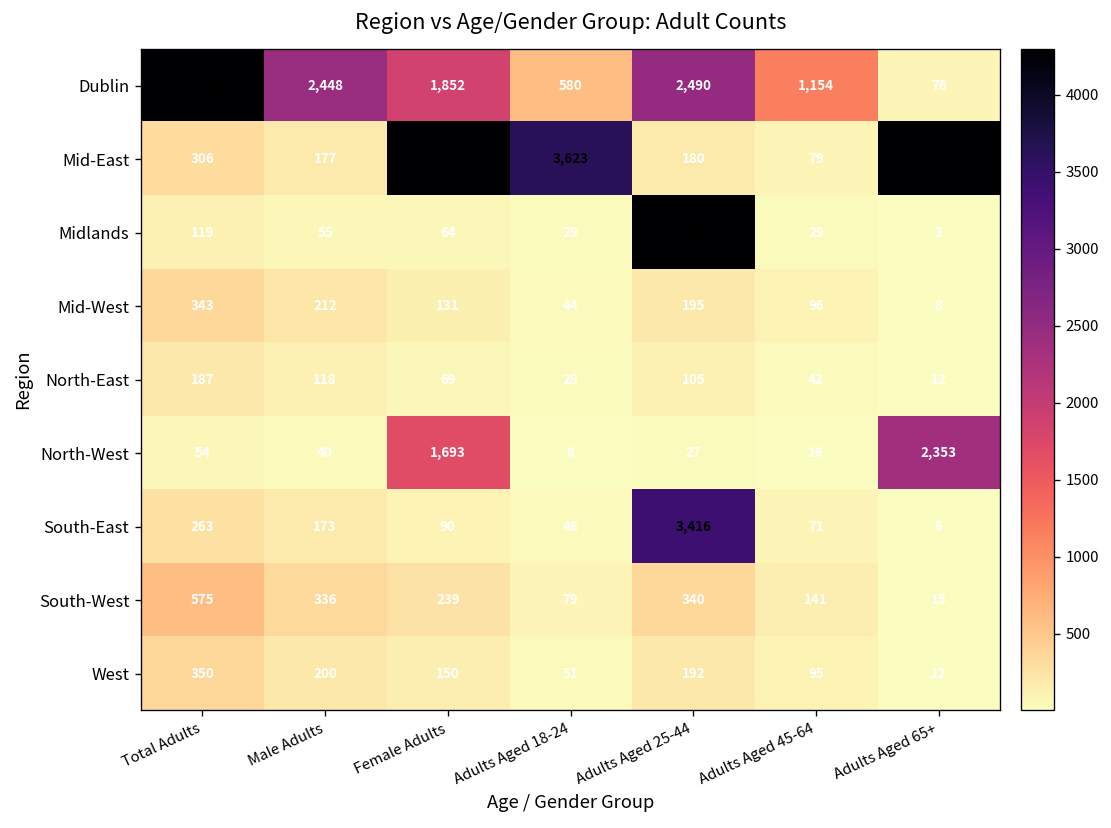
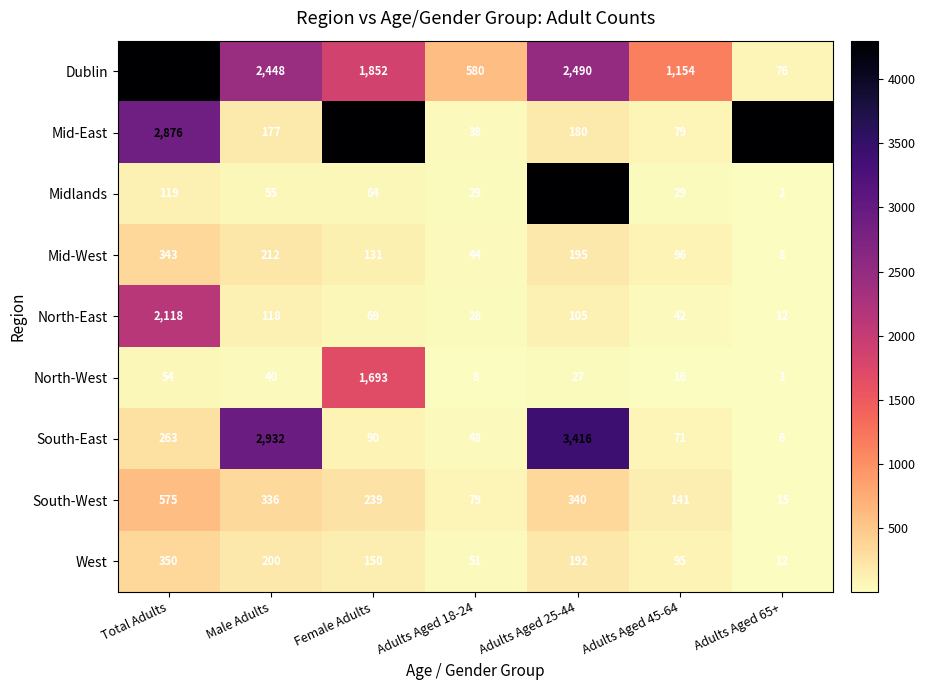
  {
    "Dublin": {
      "Male Adults": "2,448",
      "Female Adults": "1,852",
      "Adults Aged 18-24": "580",
      "Adults Aged 25-44": "2,490",
      "Adults Aged 45-64": "1,154",
      "Adults Aged 65+": "76"
    },
    "Mid-East": {
-     "Total Adults": "306",
+     "Total Adults": "2,876",
      "Male Adults": "177",
-     "Adults Aged 18-24": "3,623",
+     "Adults Aged 18-24": "38",
      "Adults Aged 25-44": "180",
      "Adults Aged 45-64": "79"
    },
    "Midlands": {
      "Total Adults": "119",
      "Male Adults": "55",
      "Female Adults": "64",
      "Adults Aged 18-24": "29",
      "Adults Aged 45-64": "29",
      "Adults Aged 65+": "2"
    },
    "Mid-West": {
      "Total Adults": "343",
      "Male Adults": "212",
      "Female Adults": "131",
      "Adults Aged 18-24": "44",
      "Adults Aged 25-44": "195",
      "Adults Aged 45-64": "96",
      "Adults Aged 65+": "8"
    },
    "North-East": {
-     "Total Adults": "187",
+     "Total Adults": "2,118",
      "Male Adults": "118",
      "Female Adults": "69",
      "Adults Aged 18-24": "28",
      "Adults Aged 25-44": "105",
      "Adults Aged 45-64": "42",
      "Adults Aged 65+": "12"
    },
    "North-West": {
      "Total Adults": "54",
      "Male Adults": "40",
      "Female Adults": "1,693",
      "Adults Aged 18-24": "8",
      "Adults Aged 25-44": "27",
      "Adults Aged 45-64": "16",
-     "Adults Aged 65+": "2,353"
+     "Adults Aged 65+": "3"
    },
    "South-East": {
      "Total Adults": "263",
-     "Male Adults": "173",
+     "Male Adults": "2,932",
      "Female Adults": "90",
      "Adults Aged 18-24": "48",
      "Adults Aged 25-44": "3,416",
      "Adults Aged 45-64": "71",
      "Adults Aged 65+": "6"
    },
    "South-West": {
      "Total Adults": "575",
      "Male Adults": "336",
      "Female Adults": "239",
      "Adults Aged 18-24": "79",
      "Adults Aged 25-44": "340",
      "Adults Aged 45-64": "141",
      "Adults Aged 65+": "15"
    },
    "West": {
      "Total Adults": "350",
      "Male Adults": "200",
      "Female Adults": "150",
      "Adults Aged 18-24": "51",
      "Adults Aged 25-44": "192",
      "Adults Aged 45-64": "95",
      "Adults Aged 65+": "12"
    }
  }
